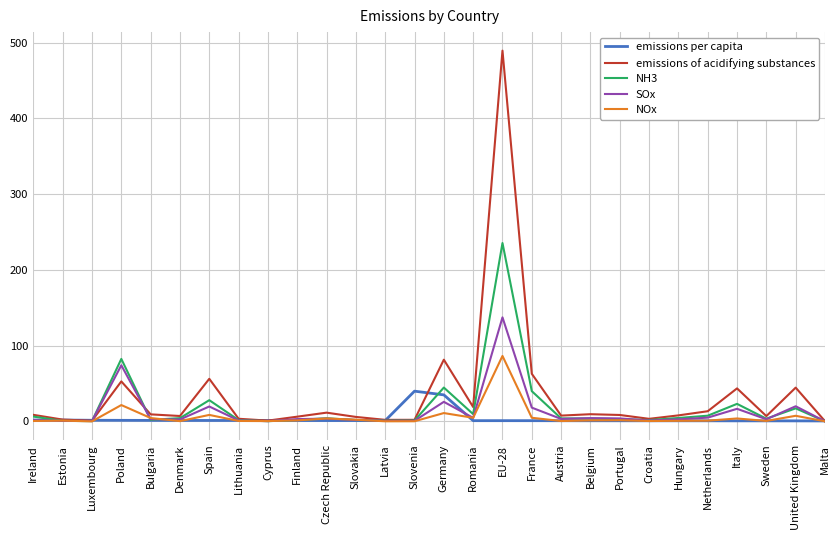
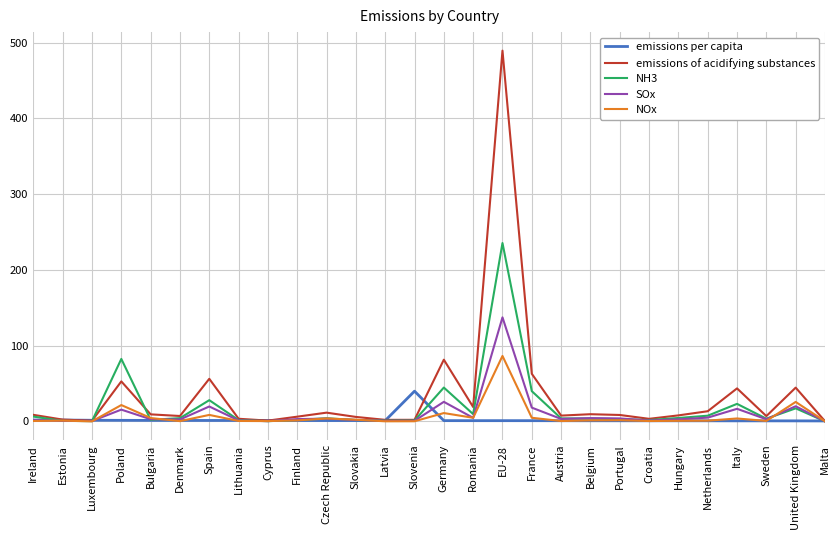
  {
    "emissions per capita": {
      "Poland": 0,
      "Spain": 0,
      "Slovenia": 40,
-     "Germany": 40,
+     "Germany": 0,
      "Romania": 0,
      "EU-28": 0,
      "France": 0,
      "United Kingdom": 0
    },
    "emissions of acidifying substances": {
      "Poland": 50,
      "Bulgaria": 10,
      "Spain": 60,
      "Czech Republic": 10,
      "Slovakia": 10,
      "Germany": 80,
      "Romania": 20,
      "EU-28": 490,
      "France": 60,
      "Austria": 10,
      "Belgium": 10,
      "Portugal": 10,
      "Hungary": 10,
      "Netherlands": 10,
      "Italy": 40,
      "Sweden": 10,
      "United Kingdom": 40
    },
    "NH3": {
      "Poland": 80,
      "Spain": 30,
      "Germany": 40,
      "Romania": 10,
      "EU-28": 240,
      "France": 40,
      "Italy": 20
    },
    "SOx": {
-     "Poland": 70,
+     "Poland": 20,
      "Spain": 20,
      "Germany": 30,
      "EU-28": 140,
      "France": 20,
      "Italy": 20
    },
    "NOx": {
      "Poland": 20,
      "Spain": 10,
      "Germany": 10,
      "EU-28": 90,
      "France": 0,
-     "United Kingdom": 10
+     "United Kingdom": 30
    }
  }
